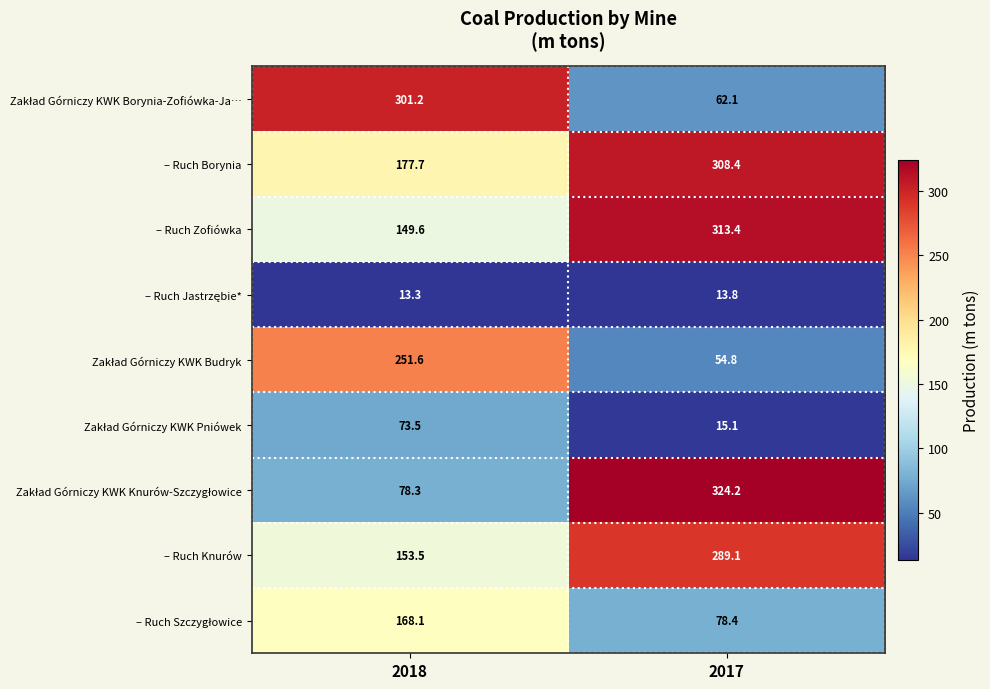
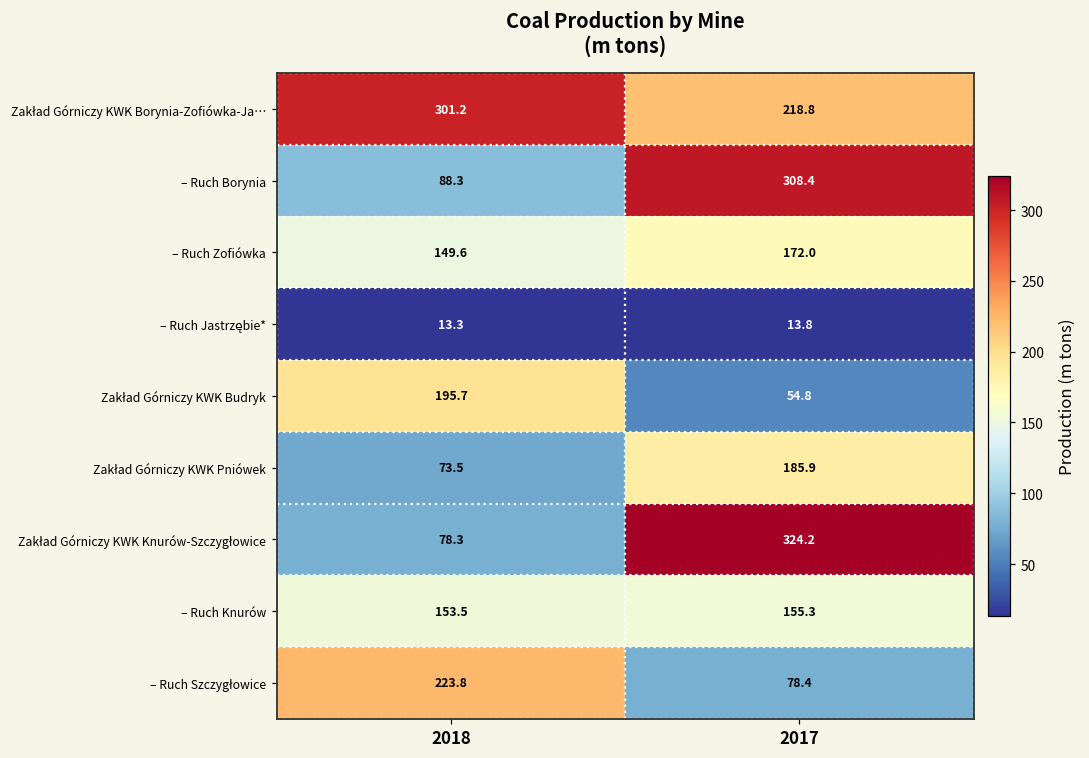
  {
    "Zakład Górniczy KWK Borynia-Zofiówka-Ja…": {
      "2018": 301.2,
-     "2017": 62.1
+     "2017": 218.8
    },
    "– Ruch Borynia": {
-     "2018": 177.7,
+     "2018": 88.3,
      "2017": 308.4
    },
    "– Ruch Zofiówka": {
      "2018": 149.6,
-     "2017": 313.4
+     "2017": 172.0
    },
    "– Ruch Jastrzębie*": {
      "2018": 13.3,
      "2017": 13.8
    },
    "Zakład Górniczy KWK Budryk": {
-     "2018": 251.6,
+     "2018": 195.7,
      "2017": 54.8
    },
    "Zakład Górniczy KWK Pniówek": {
      "2018": 73.5,
-     "2017": 15.1
+     "2017": 185.9
    },
    "Zakład Górniczy KWK Knurów-Szczygłowice": {
      "2018": 78.3,
      "2017": 324.2
    },
    "– Ruch Knurów": {
      "2018": 153.5,
-     "2017": 289.1
+     "2017": 155.3
    },
    "– Ruch Szczygłowice": {
-     "2018": 168.1,
+     "2018": 223.8,
      "2017": 78.4
    }
  }
